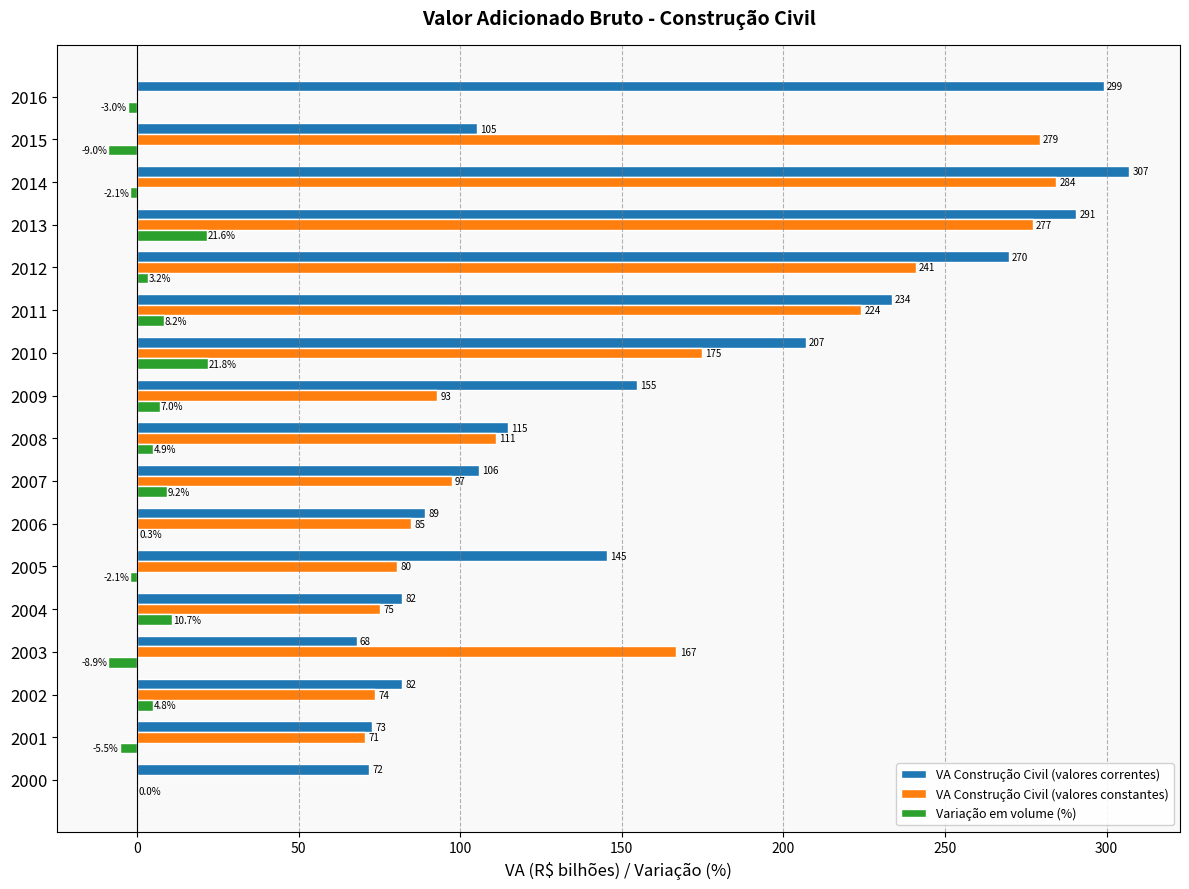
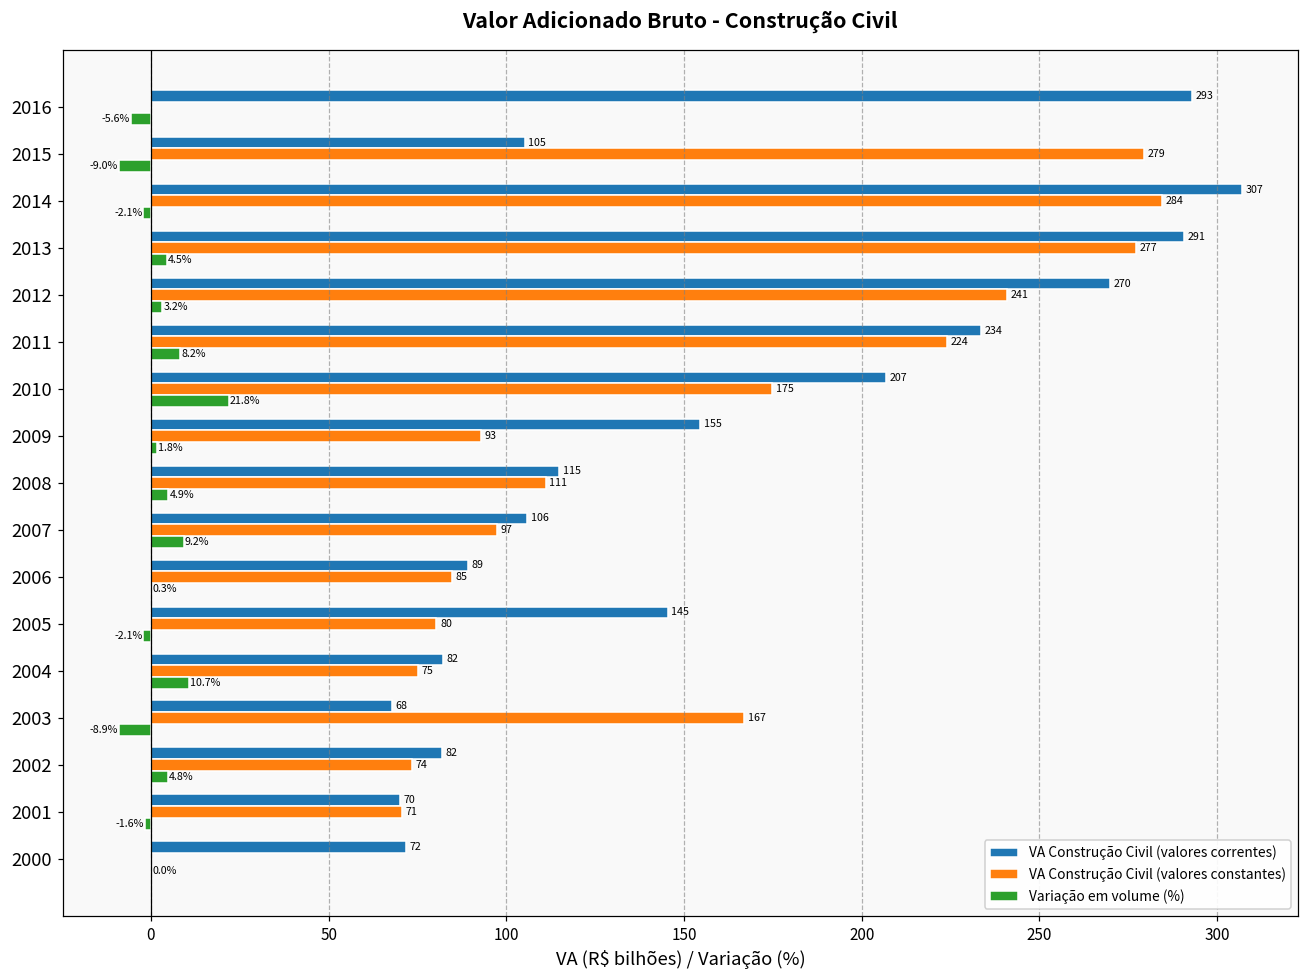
  {
    "VA Construção Civil (valores correntes)": {
-     "2016": "299",
+     "2016": "293",
      "2015": "105",
      "2014": "307",
      "2013": "291",
      "2012": "270",
      "2011": "234",
      "2010": "207",
      "2009": "155",
      "2008": "115",
      "2007": "106",
      "2006": "89",
      "2005": "145",
      "2004": "82",
      "2003": "68",
      "2002": "82",
-     "2001": "73",
+     "2001": "70",
      "2000": "72"
    },
    "VA Construção Civil (valores constantes)": {
      "2015": "279",
      "2014": "284",
      "2013": "277",
      "2012": "241",
      "2011": "224",
      "2010": "175",
      "2009": "93",
      "2008": "111",
      "2007": "97",
      "2006": "85",
      "2005": "80",
      "2004": "75",
      "2003": "167",
      "2002": "74",
      "2001": "71"
    },
    "Variação em volume (%)": {
-     "2016": "-3.0%",
+     "2016": "-5.6%",
      "2015": "-9.0%",
      "2014": "-2.1%",
-     "2013": "21.6%",
+     "2013": "4.5%",
      "2012": "3.2%",
      "2011": "8.2%",
      "2010": "21.8%",
-     "2009": "7.0%",
+     "2009": "1.8%",
      "2008": "4.9%",
      "2007": "9.2%",
      "2006": "0.3%",
      "2005": "-2.1%",
      "2004": "10.7%",
      "2003": "-8.9%",
      "2002": "4.8%",
-     "2001": "-5.5%",
+     "2001": "-1.6%",
      "2000": "0.0%"
    }
  }
